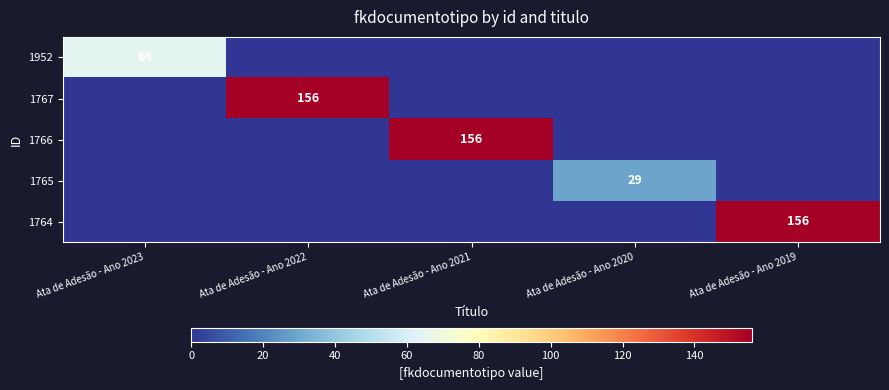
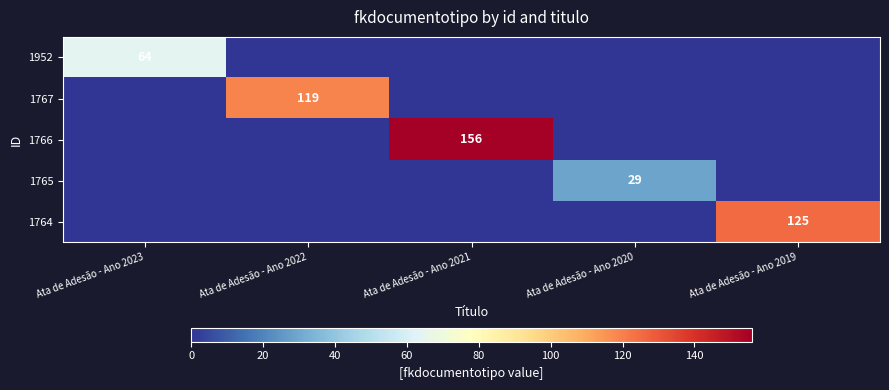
  {
    "1767": {
-     "Ata de Adesão - Ano 2022": 156
+     "Ata de Adesão - Ano 2022": 119
    },
    "1766": {
      "Ata de Adesão - Ano 2021": 156
    },
    "1765": {
      "Ata de Adesão - Ano 2020": 29
    },
    "1764": {
-     "Ata de Adesão - Ano 2019": 156
+     "Ata de Adesão - Ano 2019": 125
    }
  }
